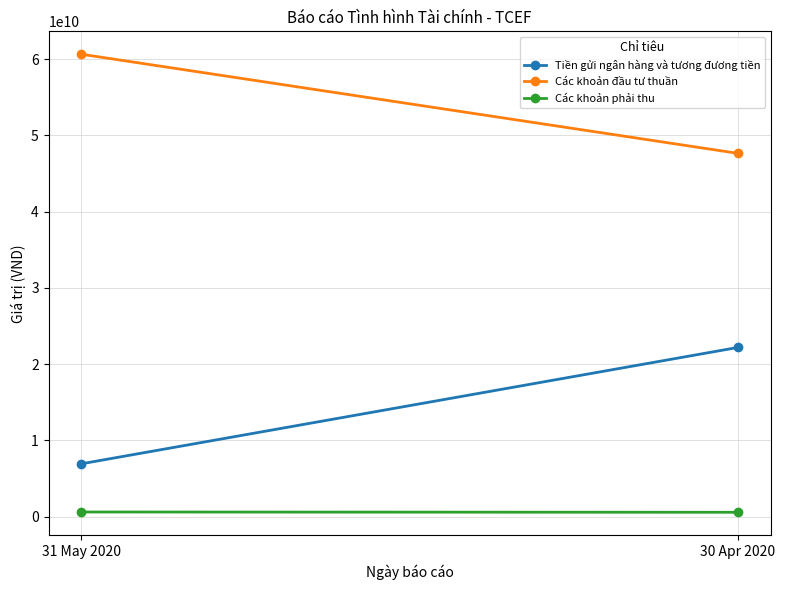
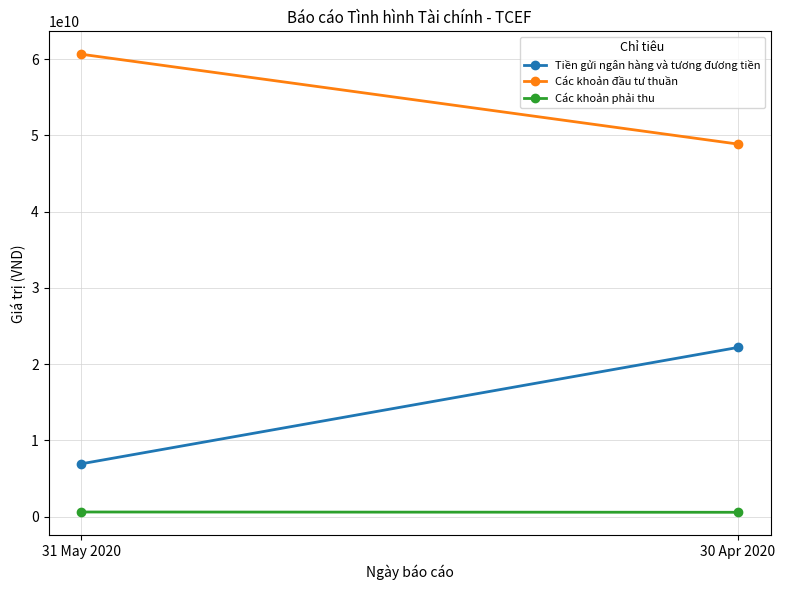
  {
    "Tiền gửi ngân hàng và tương đương tiền": {
      "31 May 2020": 7000000000,
      "30 Apr 2020": 22000000000
    },
    "Các khoản đầu tư thuần": {
      "31 May 2020": 61000000000,
-     "30 Apr 2020": 48000000000
+     "30 Apr 2020": 49000000000
    },
    "Các khoản phải thu": {
      "31 May 2020": 1000000000,
      "30 Apr 2020": 1000000000
    }
  }
